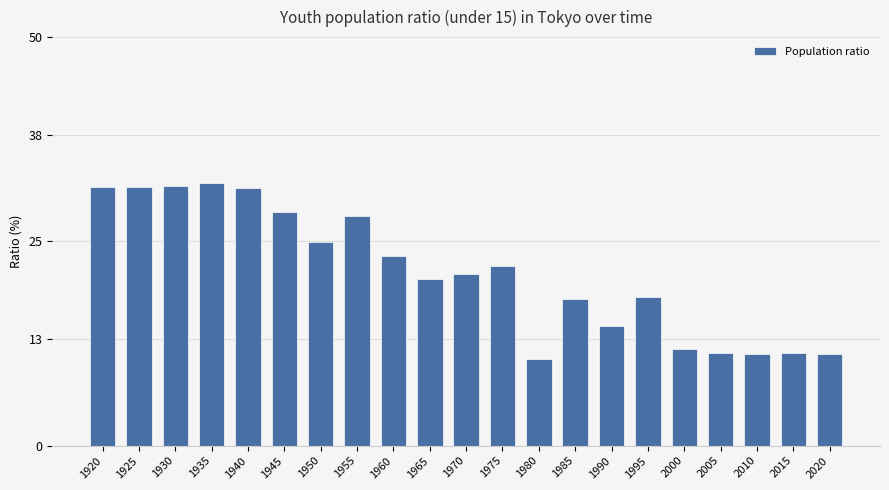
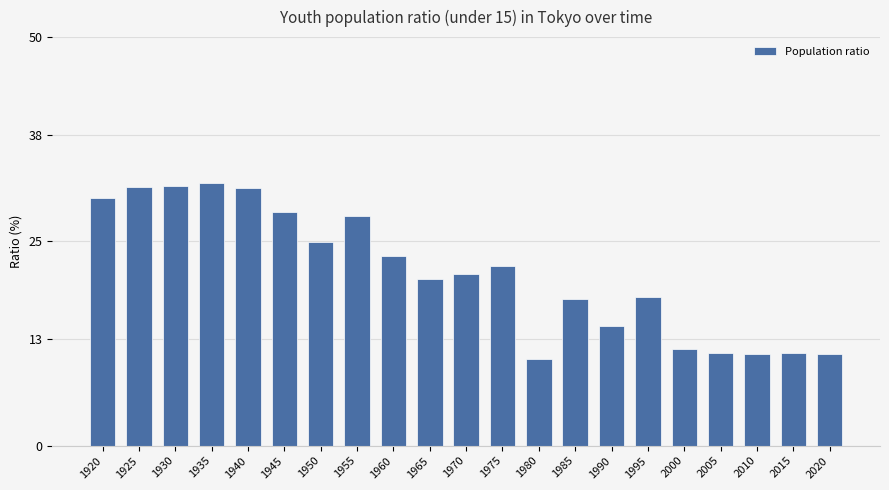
  {
-   "1920": 32,
+   "1920": 30,
    "1925": 32,
    "1930": 32,
    "1935": 32,
    "1940": 32,
    "1945": 29,
    "1950": 25,
    "1955": 28,
    "1960": 23,
    "1965": 20,
    "1970": 21,
    "1975": 22,
    "1980": 11,
    "1985": 18,
    "1990": 15,
    "1995": 18,
    "2000": 12,
    "2005": 11,
    "2010": 11,
    "2015": 11,
    "2020": 11
  }
